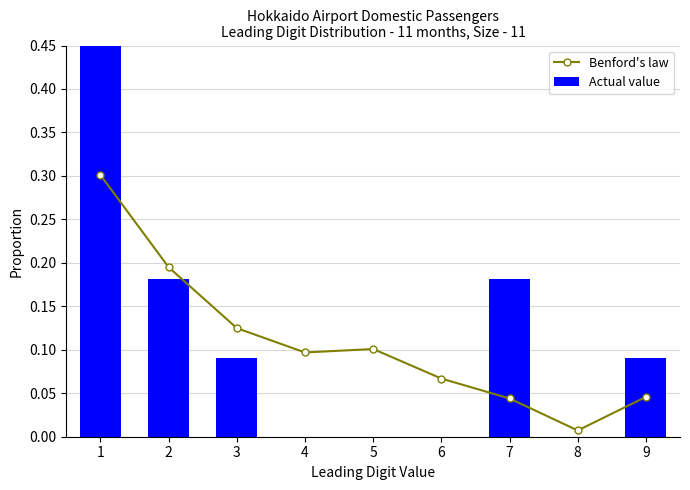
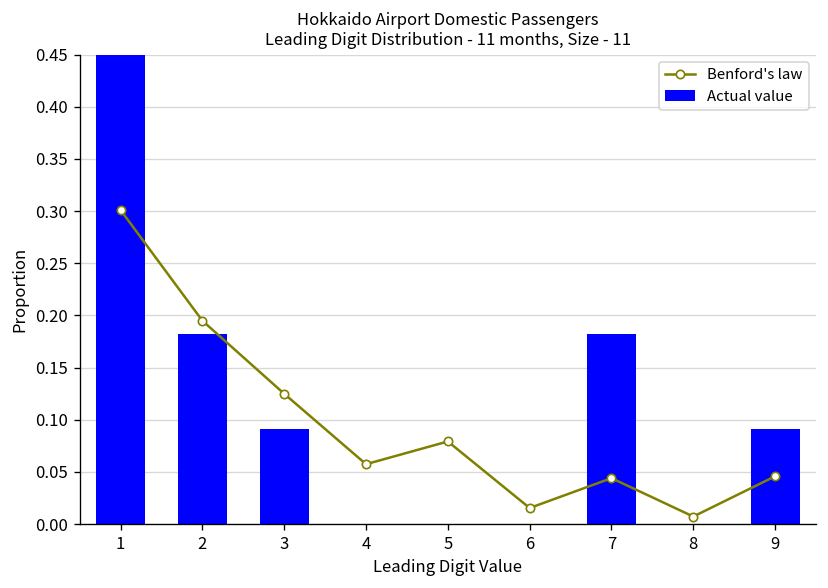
  {
    "Benford's law": {
      "1": 0.30,
      "2": 0.19,
      "3": 0.12,
-     "4": 0.10,
-     "5": 0.10,
-     "6": 0.07,
+     "4": 0.06,
+     "5": 0.08,
+     "6": 0.02,
      "7": 0.04,
      "8": 0.01,
      "9": 0.05
    },
    "Actual value": {
      "2": 0.18,
      "3": 0.09,
      "4": 0.00,
      "5": 0.00,
      "6": 0.00,
      "7": 0.18,
      "8": 0.00,
      "9": 0.09
    }
  }
